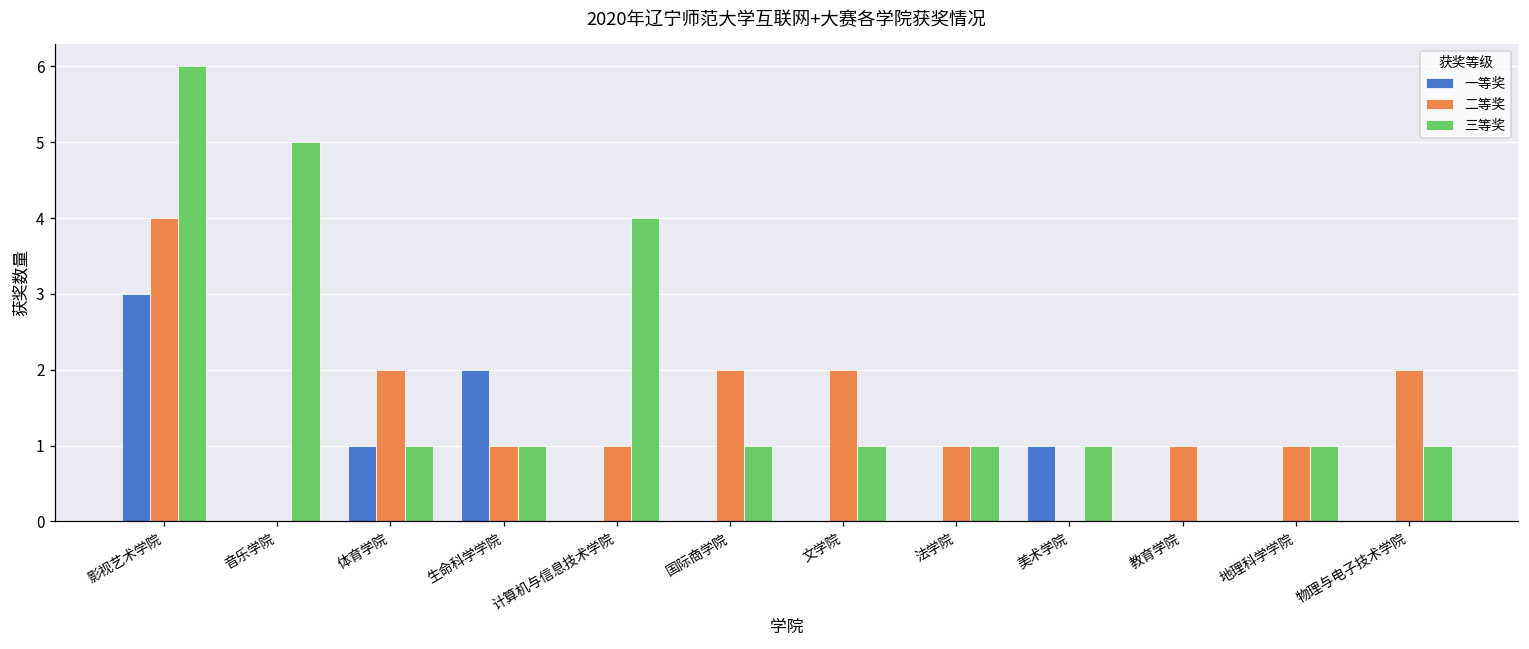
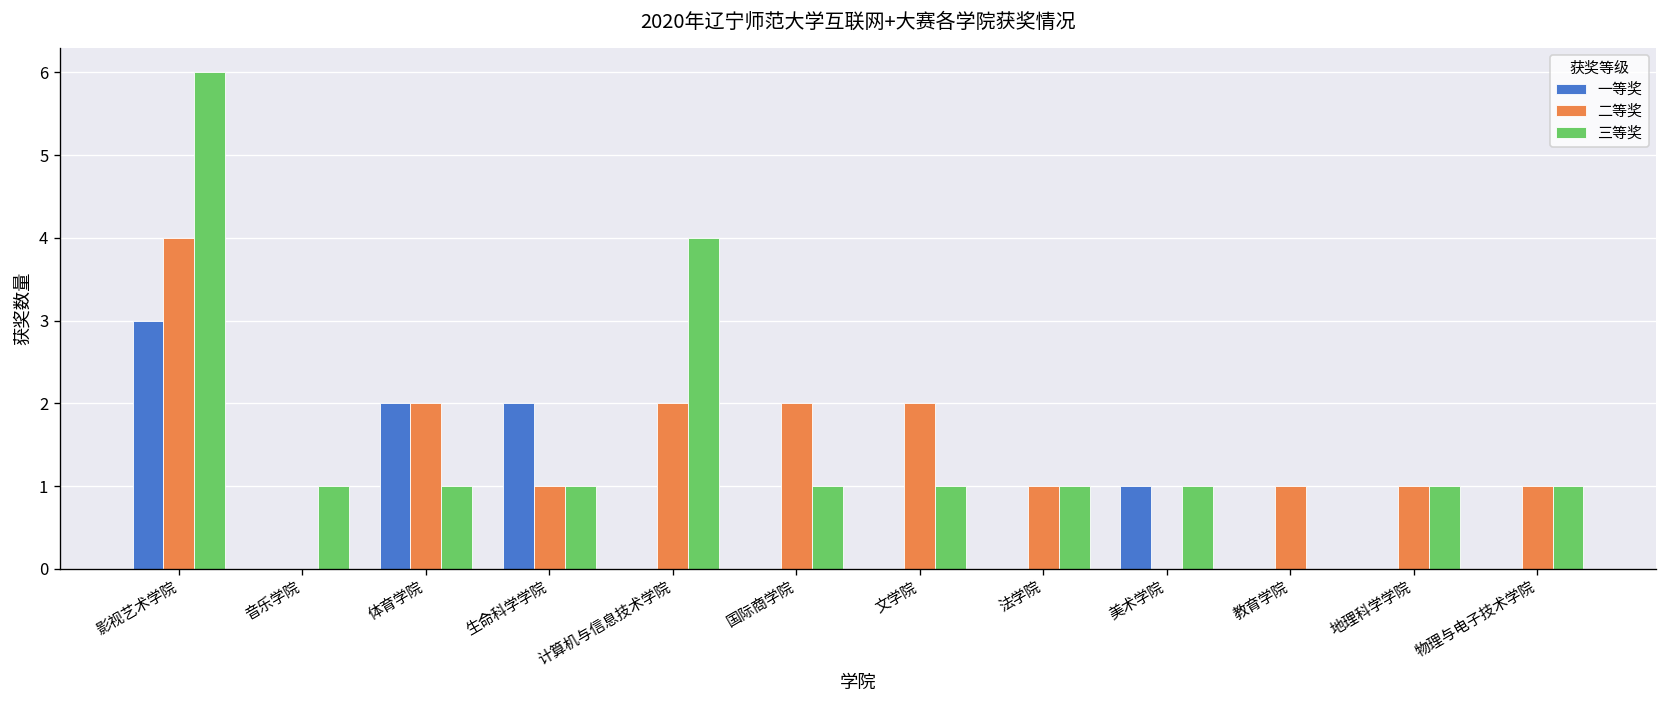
  {
    "一等奖": {
      "影视艺术学院": 3,
      "音乐学院": 0,
-     "体育学院": 1,
+     "体育学院": 2,
      "生命科学学院": 2,
      "计算机与信息技术学院": 0,
      "国际商学院": 0,
      "文学院": 0,
      "法学院": 0,
      "美术学院": 1,
      "教育学院": 0,
      "地理科学学院": 0,
      "物理与电子技术学院": 0
    },
    "二等奖": {
      "影视艺术学院": 4,
      "音乐学院": 0,
      "体育学院": 2,
      "生命科学学院": 1,
-     "计算机与信息技术学院": 1,
+     "计算机与信息技术学院": 2,
      "国际商学院": 2,
      "文学院": 2,
      "法学院": 1,
      "美术学院": 0,
      "教育学院": 1,
      "地理科学学院": 1,
-     "物理与电子技术学院": 2
+     "物理与电子技术学院": 1
    },
    "三等奖": {
      "影视艺术学院": 6,
-     "音乐学院": 5,
+     "音乐学院": 1,
      "体育学院": 1,
      "生命科学学院": 1,
      "计算机与信息技术学院": 4,
      "国际商学院": 1,
      "文学院": 1,
      "法学院": 1,
      "美术学院": 1,
      "教育学院": 0,
      "地理科学学院": 1,
      "物理与电子技术学院": 1
    }
  }
